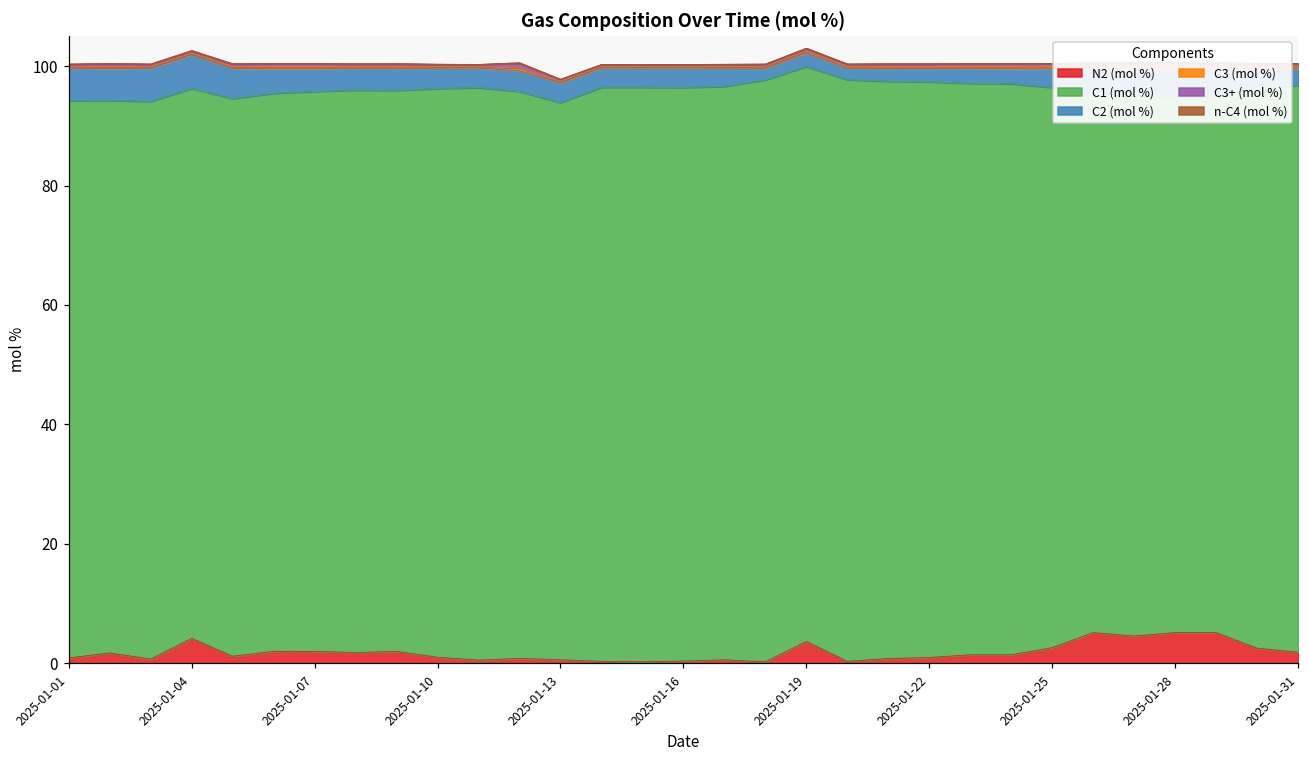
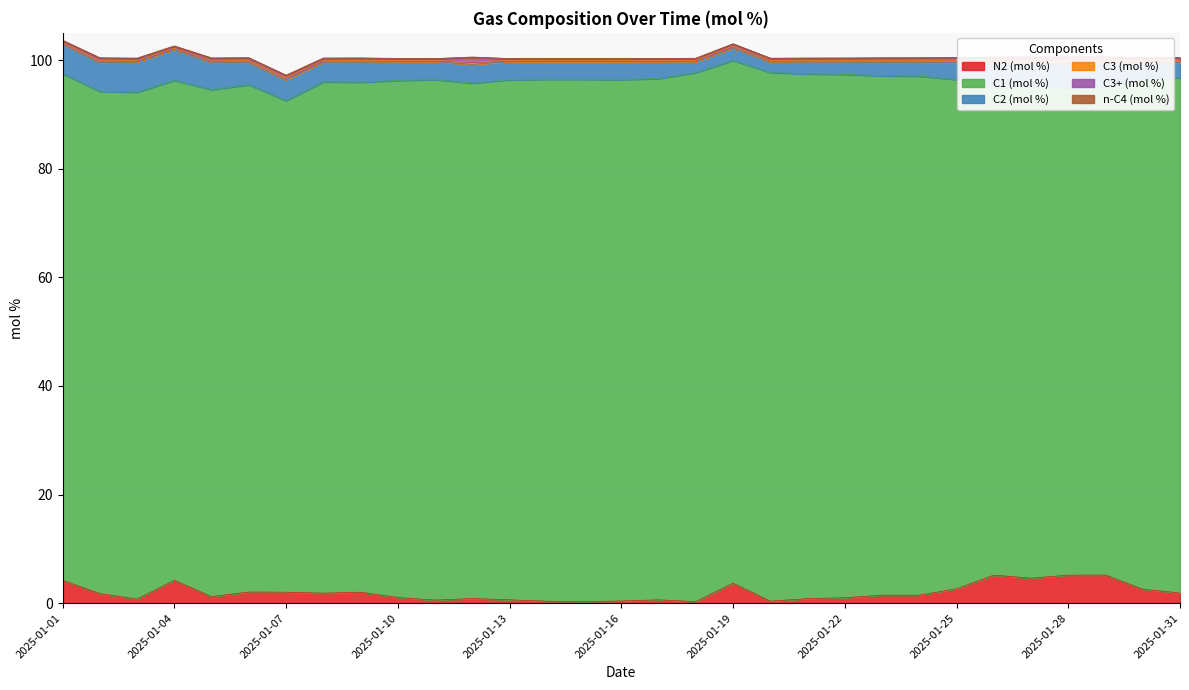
  {
    "N2 (mol %)": {
-     "2025-01-01": 1,
+     "2025-01-01": 4,
      "2025-01-04": 4,
      "2025-01-07": 2,
      "2025-01-10": 1,
      "2025-01-13": 1,
      "2025-01-16": 0,
      "2025-01-19": 4,
      "2025-01-22": 1,
      "2025-01-25": 3,
      "2025-01-28": 5,
      "2025-01-31": 2
    },
    "C1 (mol %)": {
      "2025-01-01": 93,
      "2025-01-04": 92,
-     "2025-01-07": 94,
+     "2025-01-07": 91,
      "2025-01-10": 95,
-     "2025-01-13": 93,
+     "2025-01-13": 96,
      "2025-01-16": 96,
      "2025-01-19": 96,
      "2025-01-22": 96,
      "2025-01-25": 94,
      "2025-01-31": 95
    }
  }
